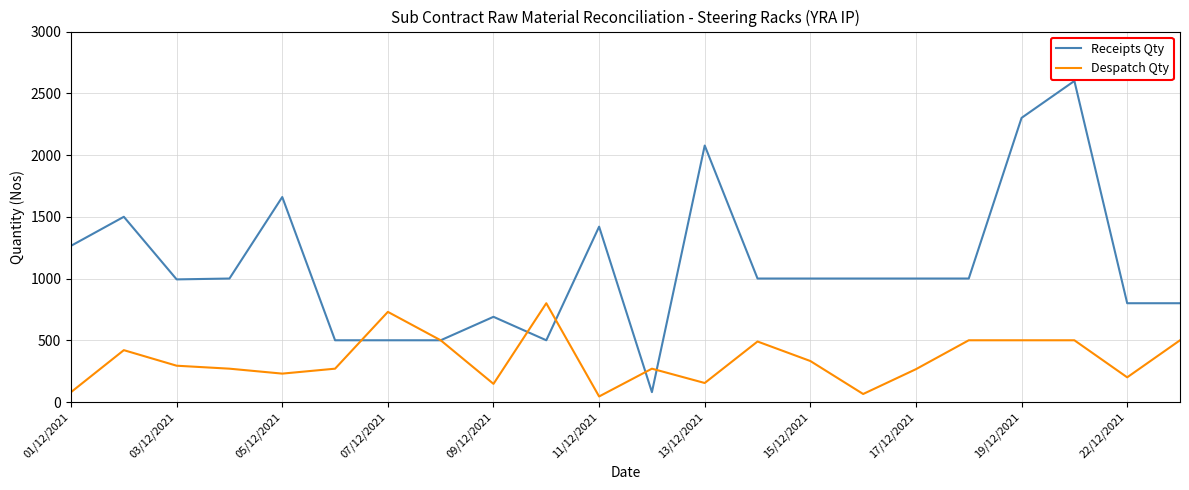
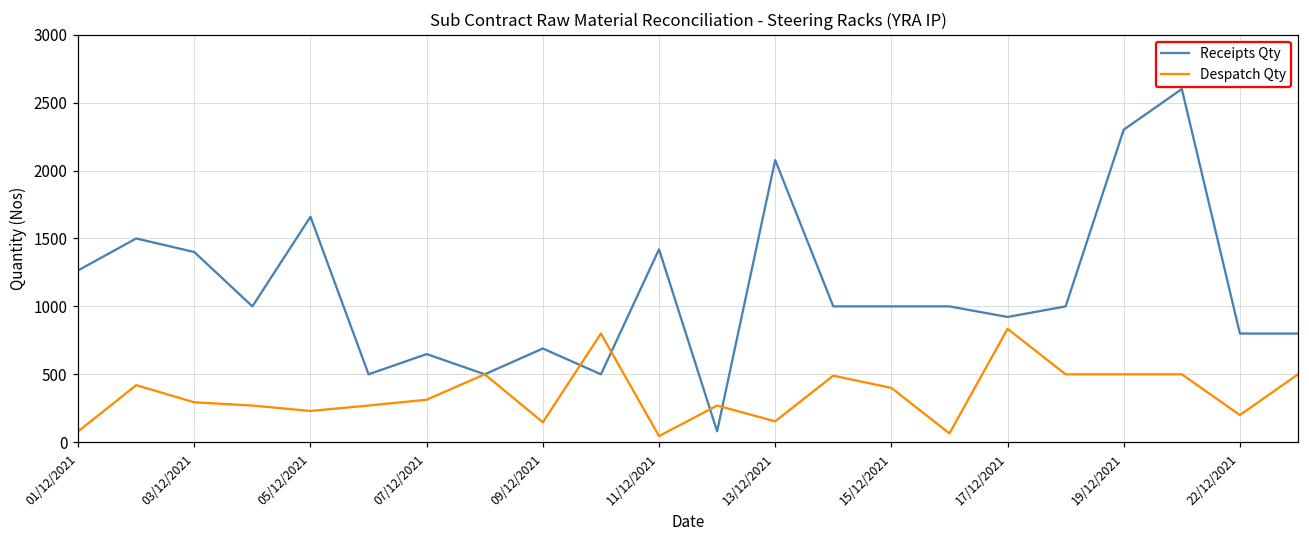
  {
    "Receipts Qty": {
      "01/12/2021": 1270,
-     "03/12/2021": 990,
+     "03/12/2021": 1400,
      "05/12/2021": 1660,
-     "07/12/2021": 500,
+     "07/12/2021": 650,
      "09/12/2021": 690,
      "11/12/2021": 1420,
      "13/12/2021": 2080,
      "15/12/2021": 1000,
-     "17/12/2021": 1000,
+     "17/12/2021": 920,
      "19/12/2021": 2300,
      "22/12/2021": 800
    },
    "Despatch Qty": {
      "01/12/2021": 80,
      "03/12/2021": 290,
      "05/12/2021": 230,
-     "07/12/2021": 730,
+     "07/12/2021": 310,
      "09/12/2021": 150,
      "11/12/2021": 50,
      "13/12/2021": 150,
-     "15/12/2021": 330,
-     "17/12/2021": 270,
+     "15/12/2021": 400,
+     "17/12/2021": 840,
      "19/12/2021": 500,
      "22/12/2021": 200
    }
  }
